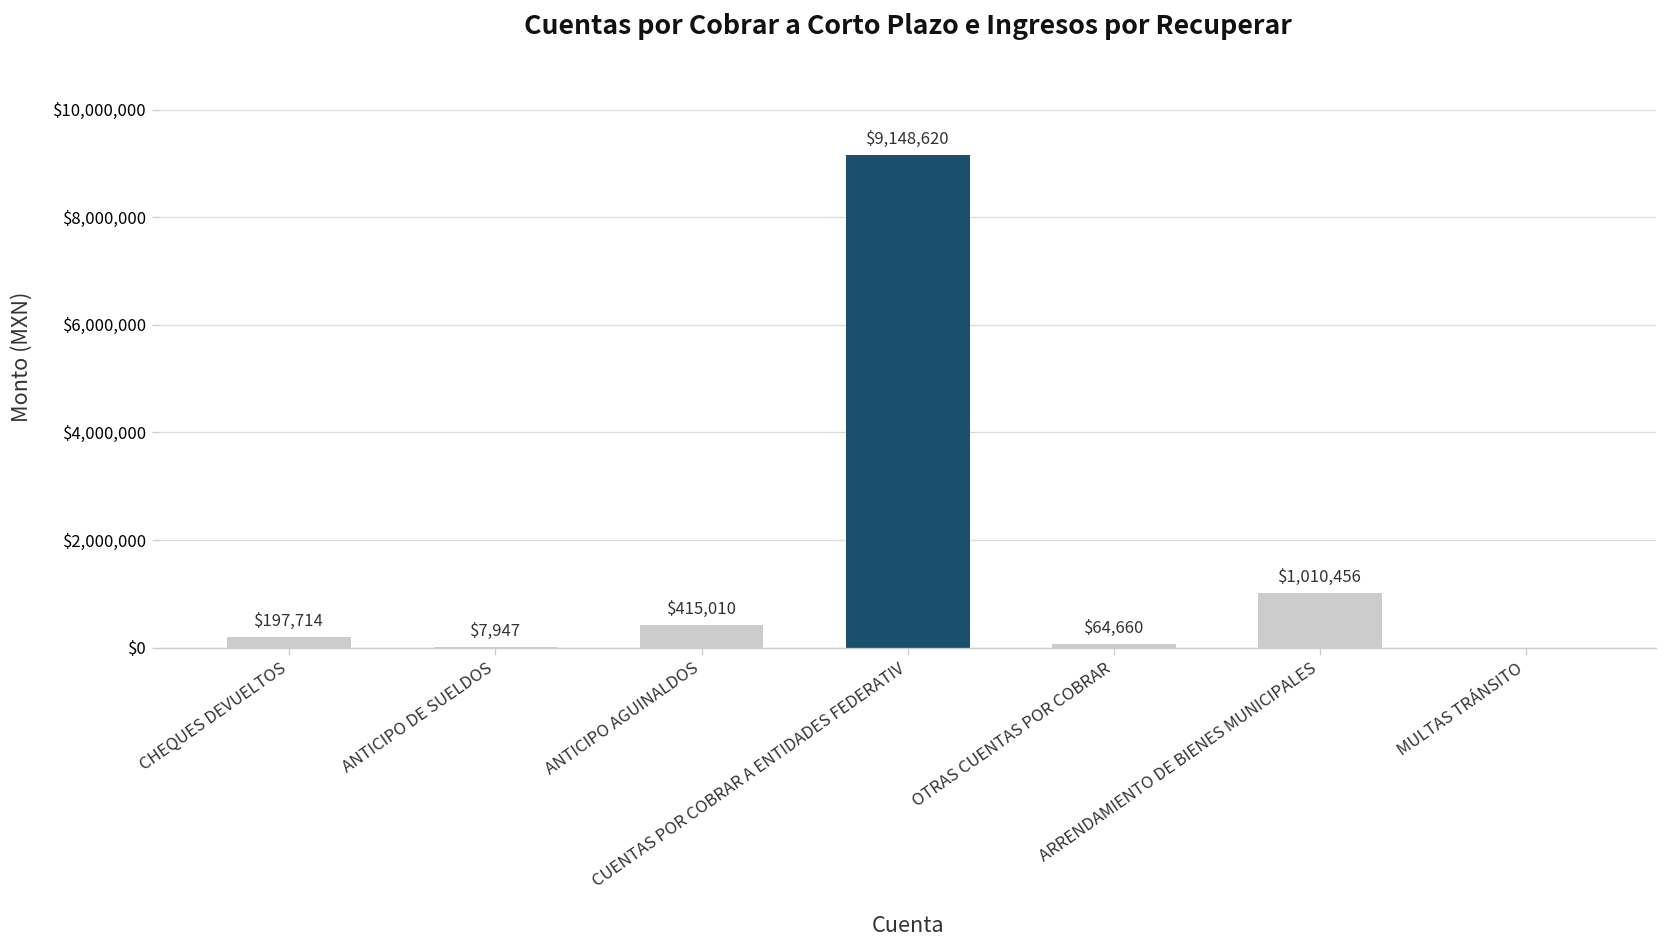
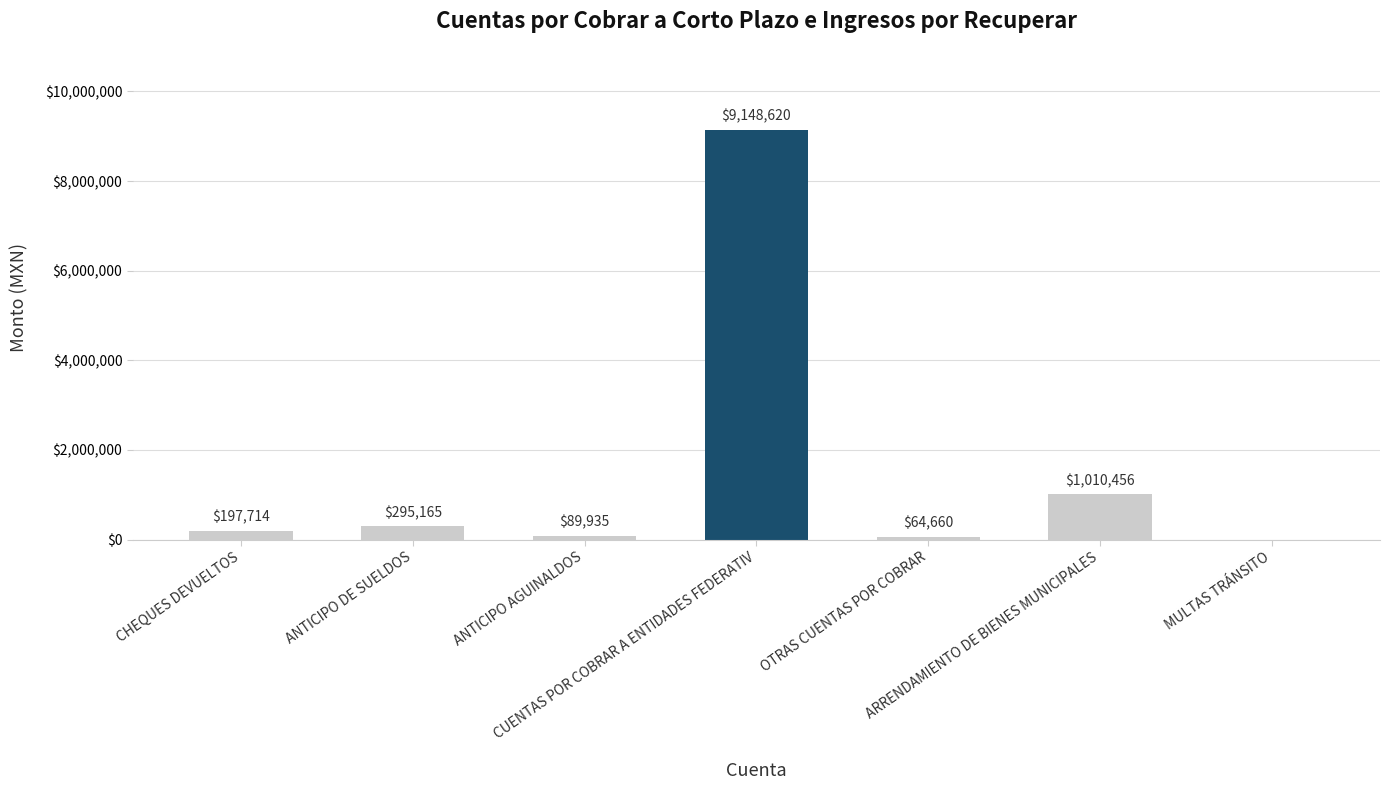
  {
    "CHEQUES DEVUELTOS": "$197,714",
-   "ANTICIPO DE SUELDOS": "$7,947",
-   "ANTICIPO AGUINALDOS": "$415,010",
+   "ANTICIPO DE SUELDOS": "$295,165",
+   "ANTICIPO AGUINALDOS": "$89,935",
    "CUENTAS POR COBRAR A ENTIDADES FEDERATIV": "$9,148,620",
    "OTRAS CUENTAS POR COBRAR": "$64,660",
    "ARRENDAMIENTO DE BIENES MUNICIPALES": "$1,010,456"
  }
